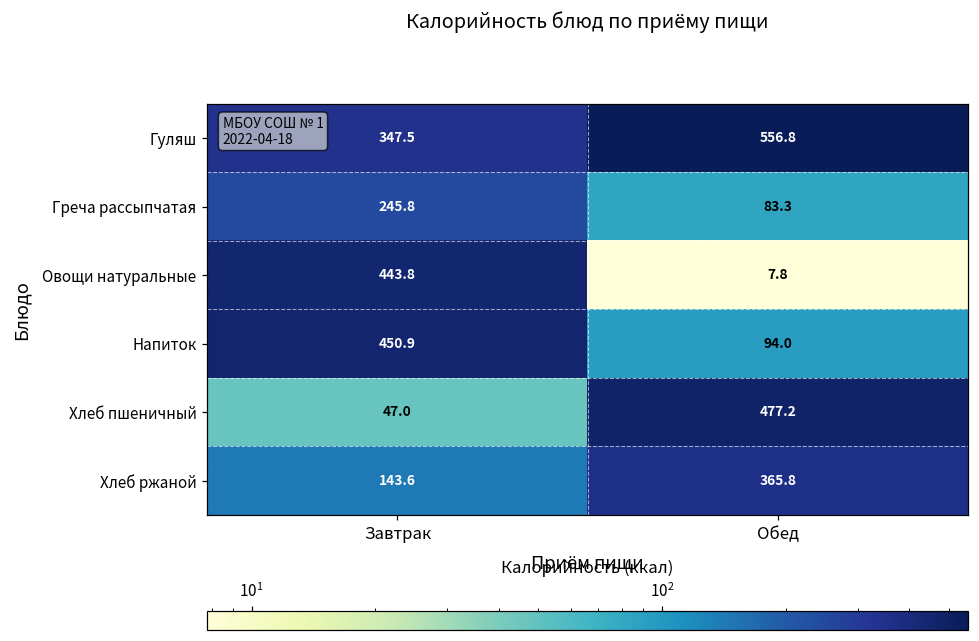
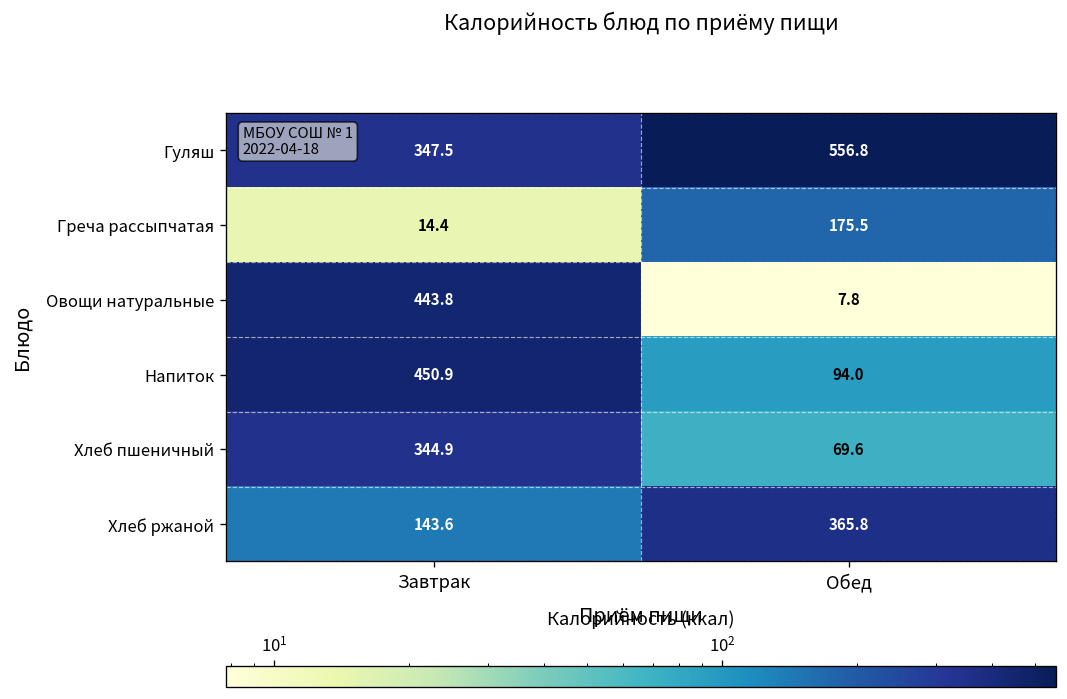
  {
    "Гуляш": {
      "Завтрак": 347.5,
      "Обед": 556.8
    },
    "Греча рассыпчатая": {
-     "Завтрак": 245.8,
-     "Обед": 83.3
+     "Завтрак": 14.4,
+     "Обед": 175.5
    },
    "Овощи натуральные": {
      "Завтрак": 443.8,
      "Обед": 7.8
    },
    "Напиток": {
      "Завтрак": 450.9,
      "Обед": 94.0
    },
    "Хлеб пшеничный": {
-     "Завтрак": 47.0,
-     "Обед": 477.2
+     "Завтрак": 344.9,
+     "Обед": 69.6
    },
    "Хлеб ржаной": {
      "Завтрак": 143.6,
      "Обед": 365.8
    }
  }
